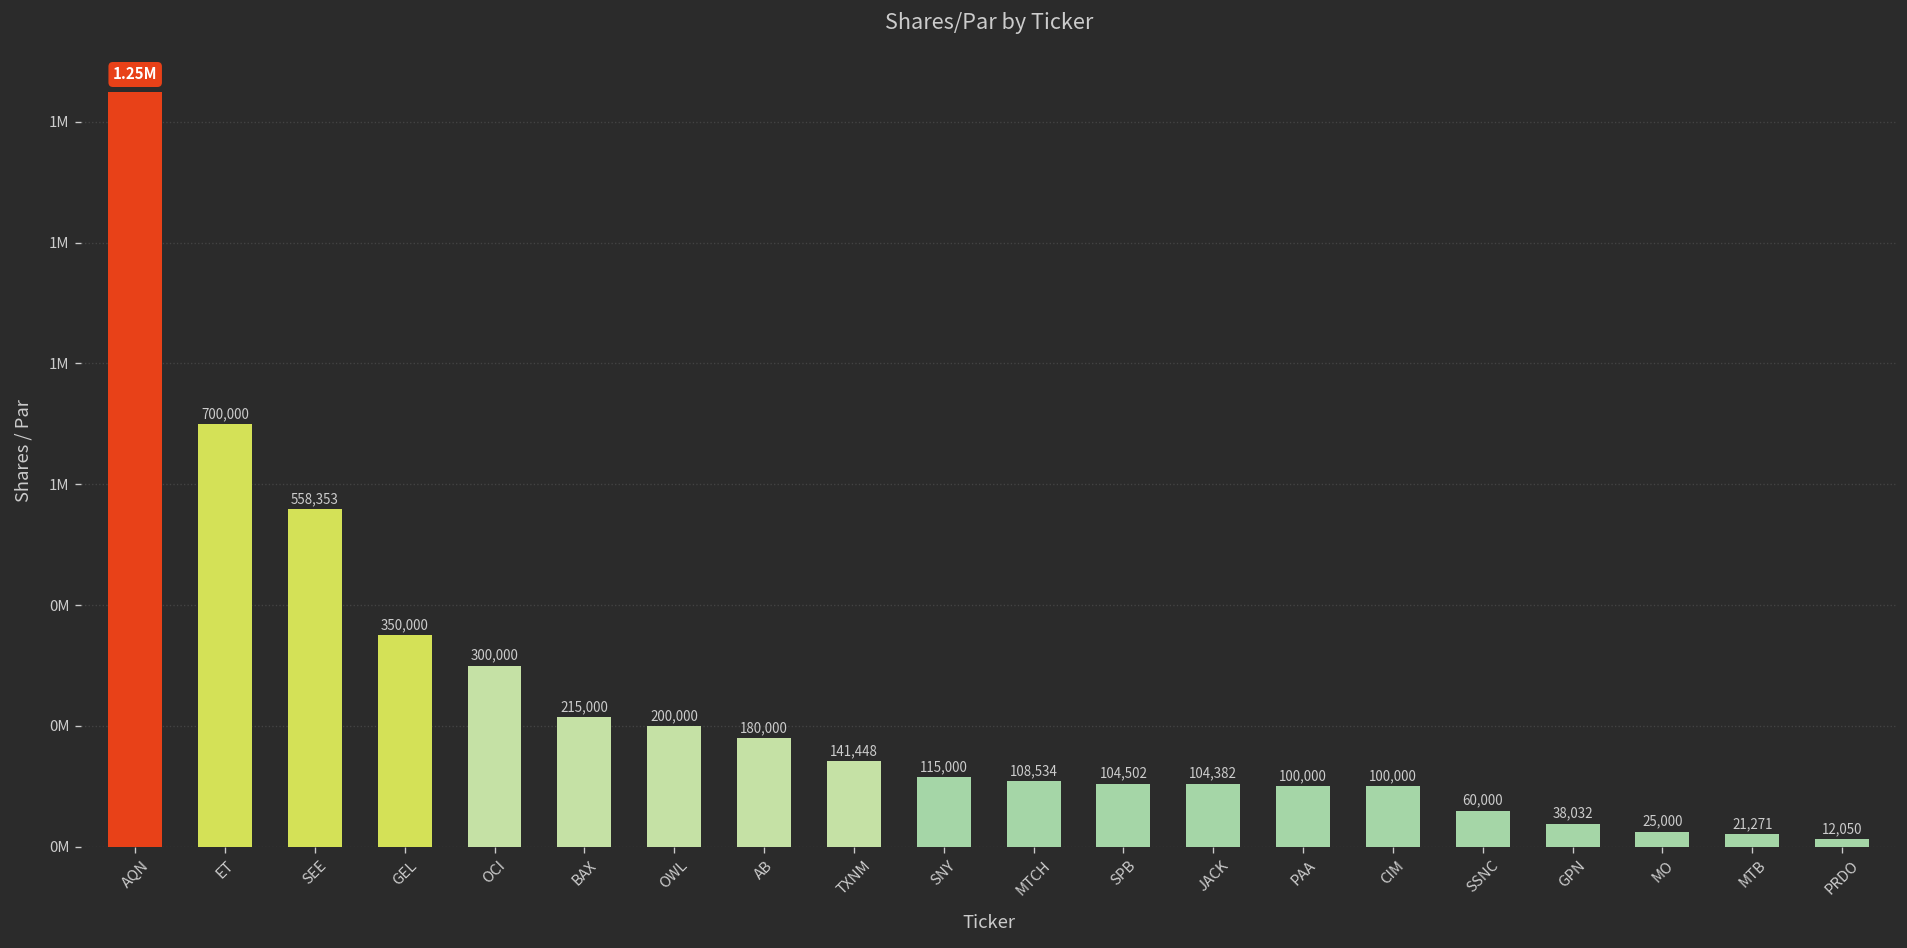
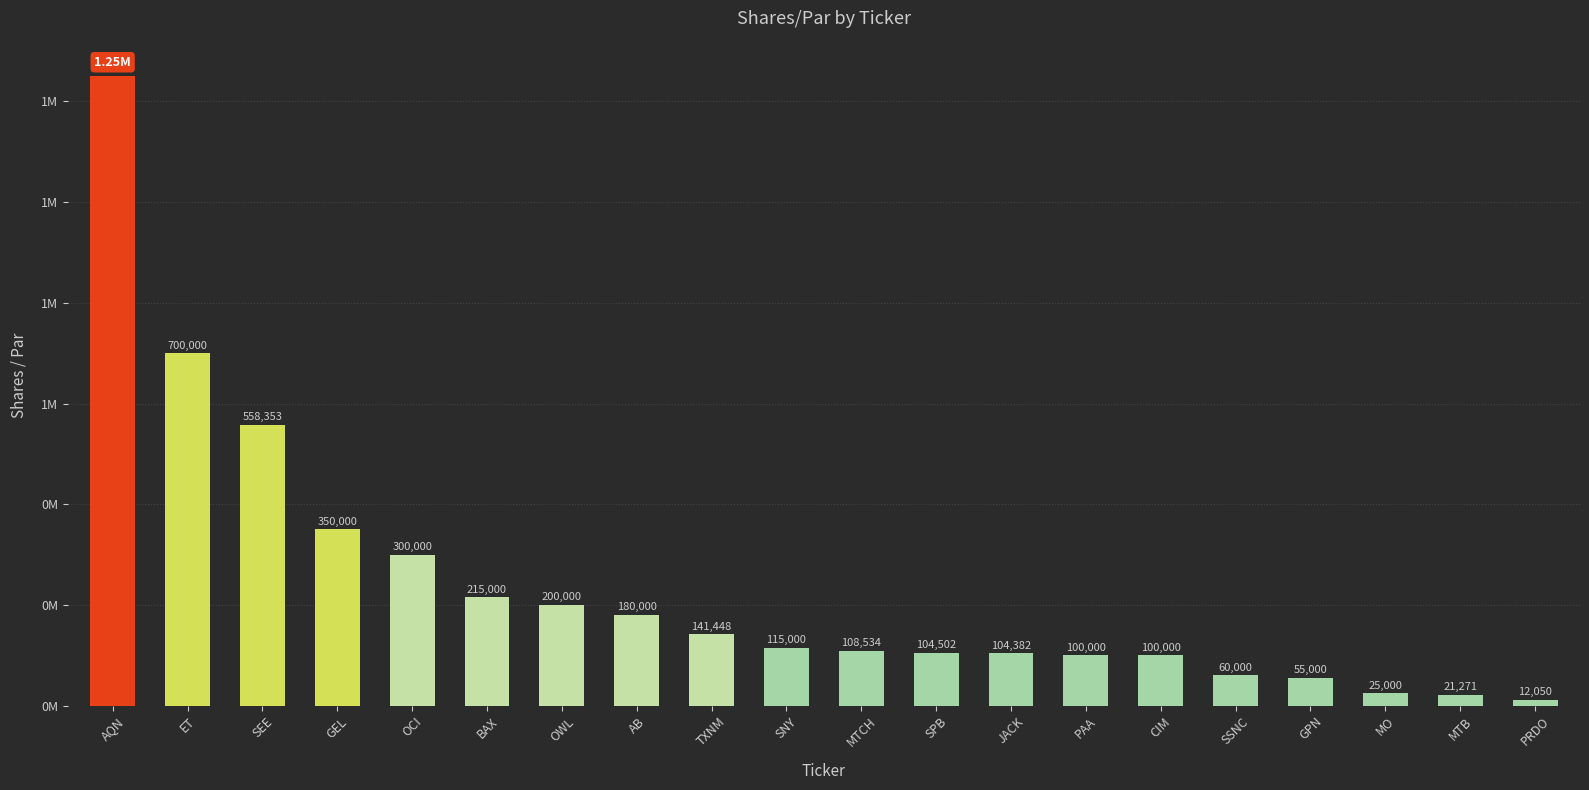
  {
    "ET": "700,000",
    "SEE": "558,353",
    "GEL": "350,000",
    "OCI": "300,000",
    "BAX": "215,000",
    "OWL": "200,000",
    "AB": "180,000",
    "TXNM": "141,448",
    "SNY": "115,000",
    "MTCH": "108,534",
    "SPB": "104,502",
    "JACK": "104,382",
    "PAA": "100,000",
    "CIM": "100,000",
    "SSNC": "60,000",
-   "GPN": "38,032",
+   "GPN": "55,000",
    "MO": "25,000",
    "MTB": "21,271",
    "PRDO": "12,050"
  }
